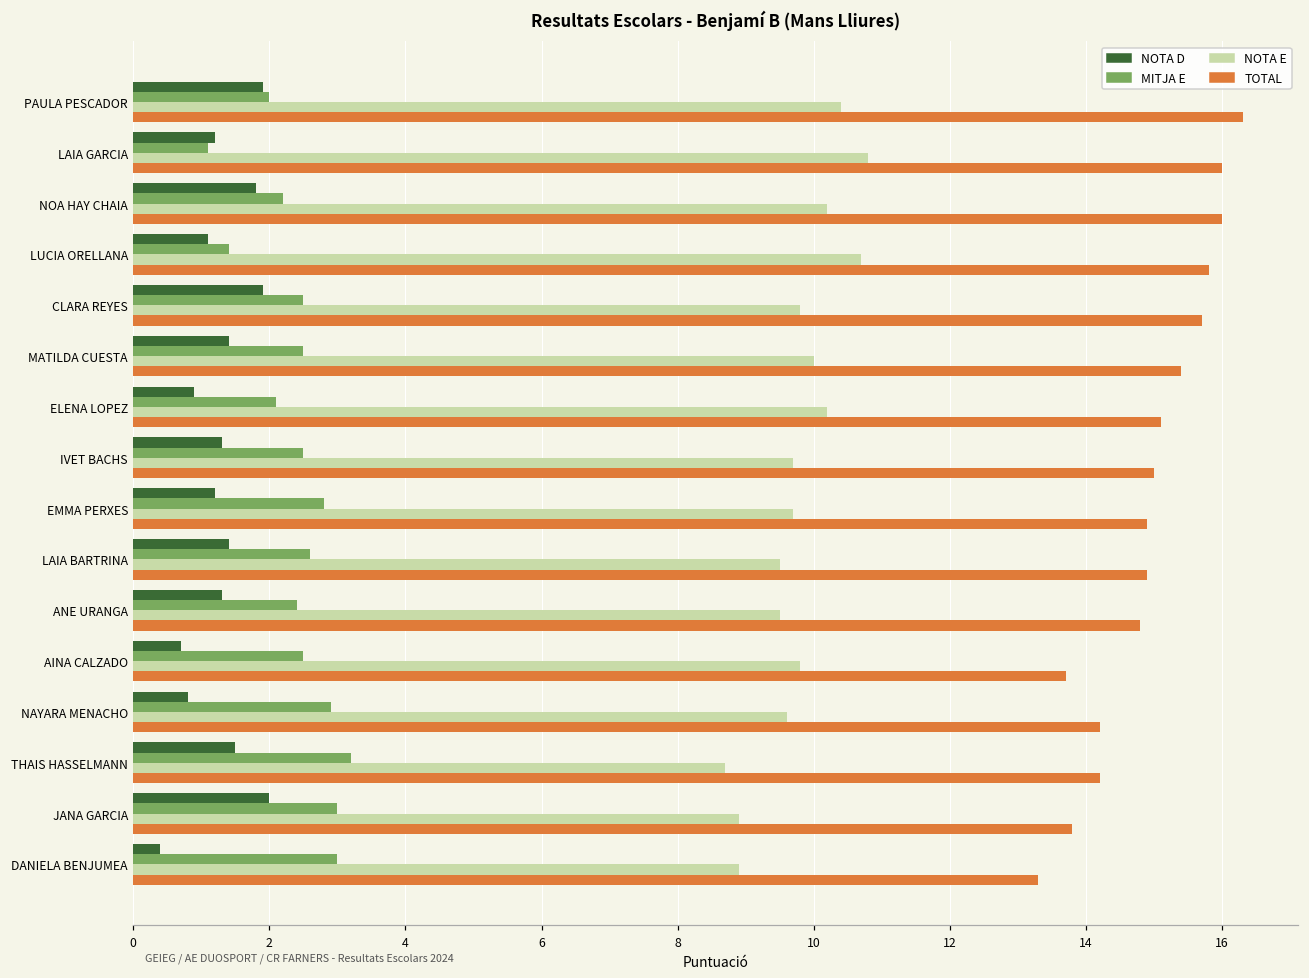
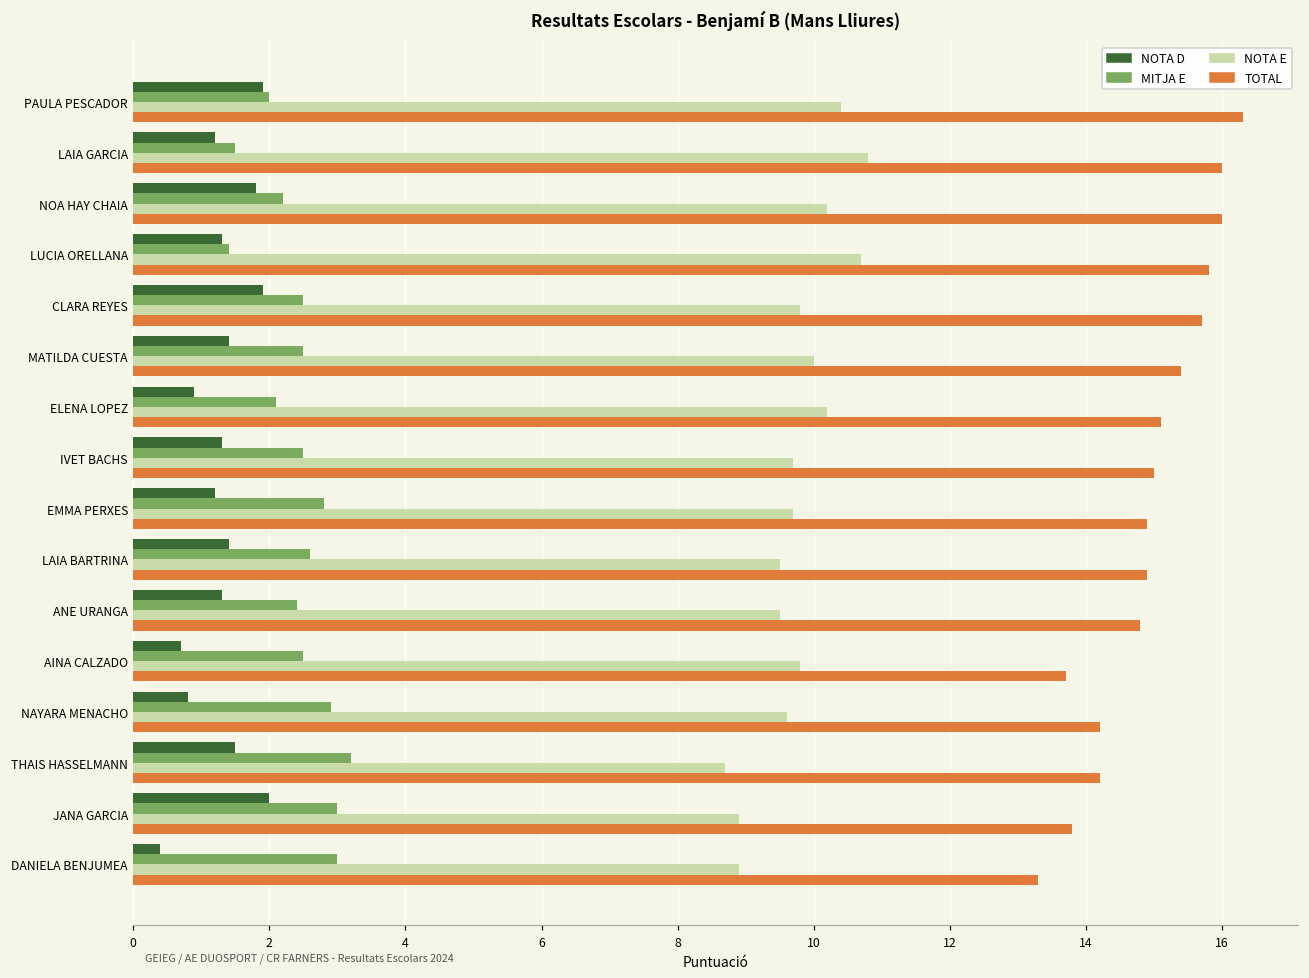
  {
    "NOTA D": {
      "PAULA PESCADOR": 1.9,
      "LAIA GARCIA": 1.2,
      "NOA HAY CHAIA": 1.8,
-     "LUCIA ORELLANA": 1.1,
+     "LUCIA ORELLANA": 1.3,
      "CLARA REYES": 1.9,
      "MATILDA CUESTA": 1.4,
      "ELENA LOPEZ": 0.9,
      "IVET BACHS": 1.3,
      "EMMA PERXES": 1.2,
      "LAIA BARTRINA": 1.4,
      "ANE URANGA": 1.3,
      "AINA CALZADO": 0.7,
      "NAYARA MENACHO": 0.8,
      "THAIS HASSELMANN": 1.5,
      "JANA GARCIA": 2.0,
      "DANIELA BENJUMEA": 0.4
    },
    "MITJA E": {
      "PAULA PESCADOR": 2.0,
-     "LAIA GARCIA": 1.1,
+     "LAIA GARCIA": 1.5,
      "NOA HAY CHAIA": 2.2,
      "LUCIA ORELLANA": 1.4,
      "CLARA REYES": 2.5,
      "MATILDA CUESTA": 2.5,
      "ELENA LOPEZ": 2.1,
      "IVET BACHS": 2.5,
      "EMMA PERXES": 2.8,
      "LAIA BARTRINA": 2.6,
      "ANE URANGA": 2.4,
      "AINA CALZADO": 2.5,
      "NAYARA MENACHO": 2.9,
      "THAIS HASSELMANN": 3.2,
      "JANA GARCIA": 3.0,
      "DANIELA BENJUMEA": 3.0
    },
    "NOTA E": {
      "PAULA PESCADOR": 10.4,
      "LAIA GARCIA": 10.8,
      "NOA HAY CHAIA": 10.2,
      "LUCIA ORELLANA": 10.7,
      "CLARA REYES": 9.8,
      "MATILDA CUESTA": 10.0,
      "ELENA LOPEZ": 10.2,
      "IVET BACHS": 9.7,
      "EMMA PERXES": 9.7,
      "LAIA BARTRINA": 9.5,
      "ANE URANGA": 9.5,
      "AINA CALZADO": 9.8,
      "NAYARA MENACHO": 9.6,
      "THAIS HASSELMANN": 8.7,
      "JANA GARCIA": 8.9,
      "DANIELA BENJUMEA": 8.9
    },
    "TOTAL": {
      "PAULA PESCADOR": 16.3,
      "LAIA GARCIA": 16.0,
      "NOA HAY CHAIA": 16.0,
      "LUCIA ORELLANA": 15.8,
      "CLARA REYES": 15.7,
      "MATILDA CUESTA": 15.4,
      "ELENA LOPEZ": 15.1,
      "IVET BACHS": 15.0,
      "EMMA PERXES": 14.9,
      "LAIA BARTRINA": 14.9,
      "ANE URANGA": 14.8,
      "AINA CALZADO": 13.7,
      "NAYARA MENACHO": 14.2,
      "THAIS HASSELMANN": 14.2,
      "JANA GARCIA": 13.8,
      "DANIELA BENJUMEA": 13.3
    }
  }
